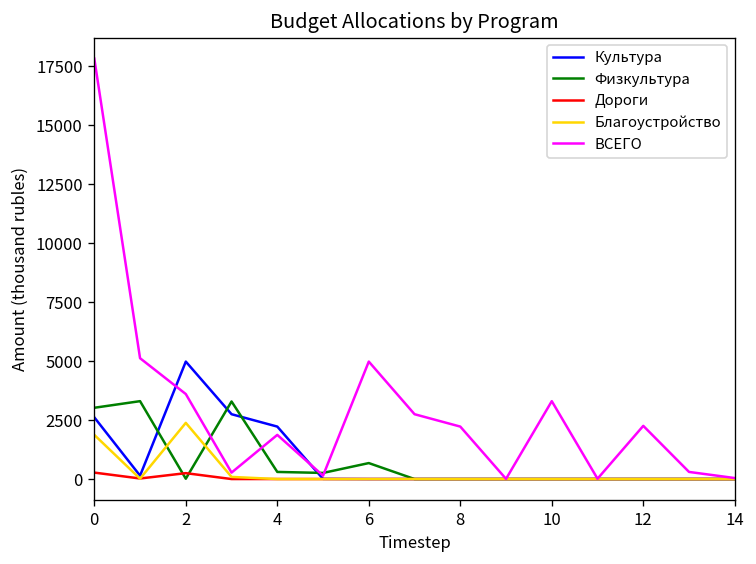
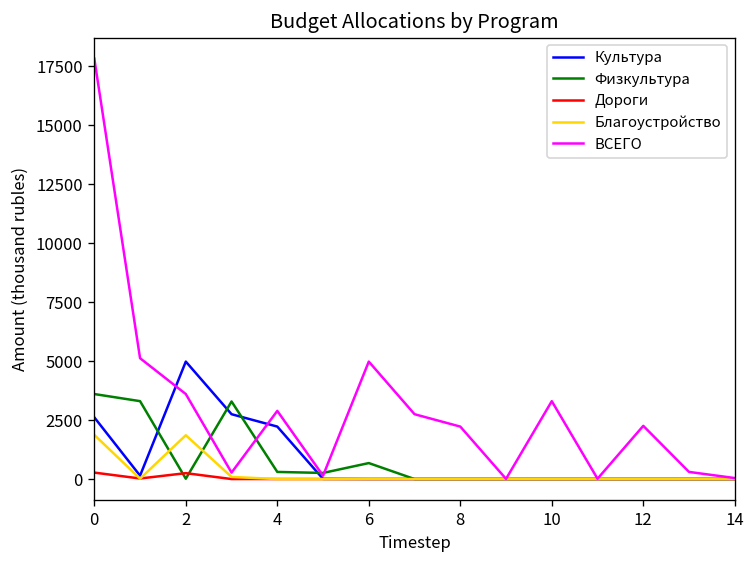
  {
    "Культура": {
      "0": 2600,
      "2": 5000,
      "4": 2200
    },
    "Физкультура": {
-     "0": 3000,
+     "0": 3600,
      "2": 0,
      "4": 300,
      "6": 700
    },
    "Дороги": {
      "0": 300,
      "2": 300
    },
    "Благоустройство": {
      "0": 1900,
-     "2": 2400
+     "2": 1900
    },
    "ВСЕГО": {
      "0": 17800,
      "2": 3600,
-     "4": 1900,
+     "4": 2900,
      "6": 5000,
      "8": 2200,
      "10": 3300,
      "12": 2300
    }
  }
